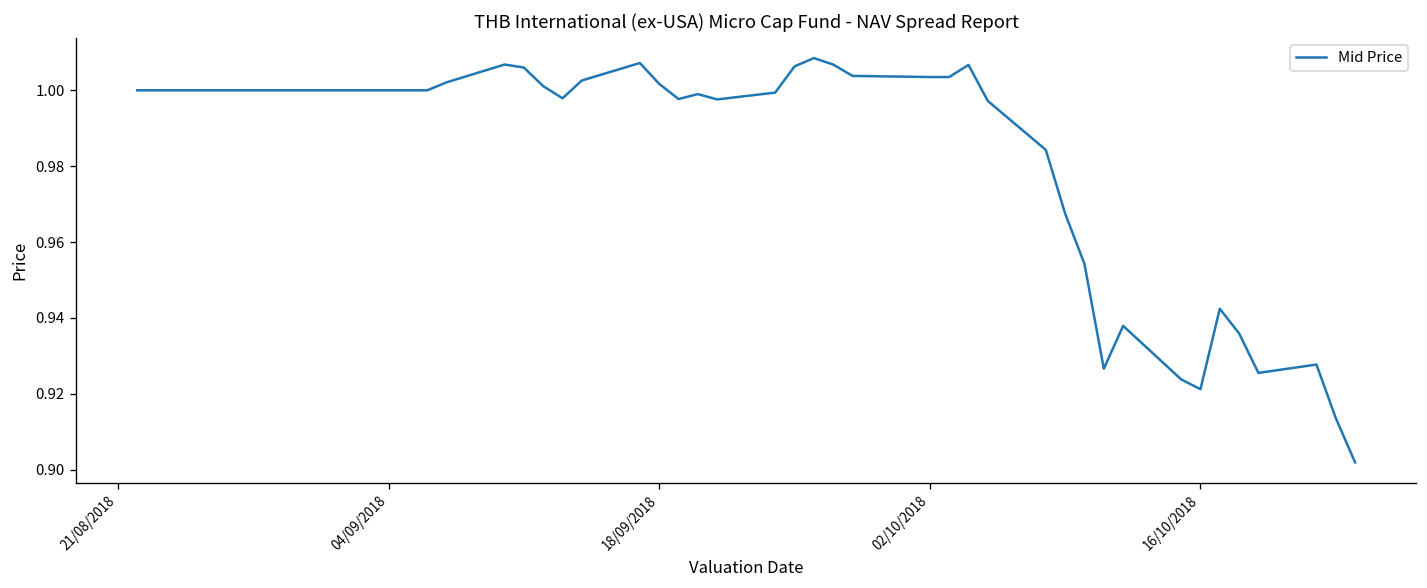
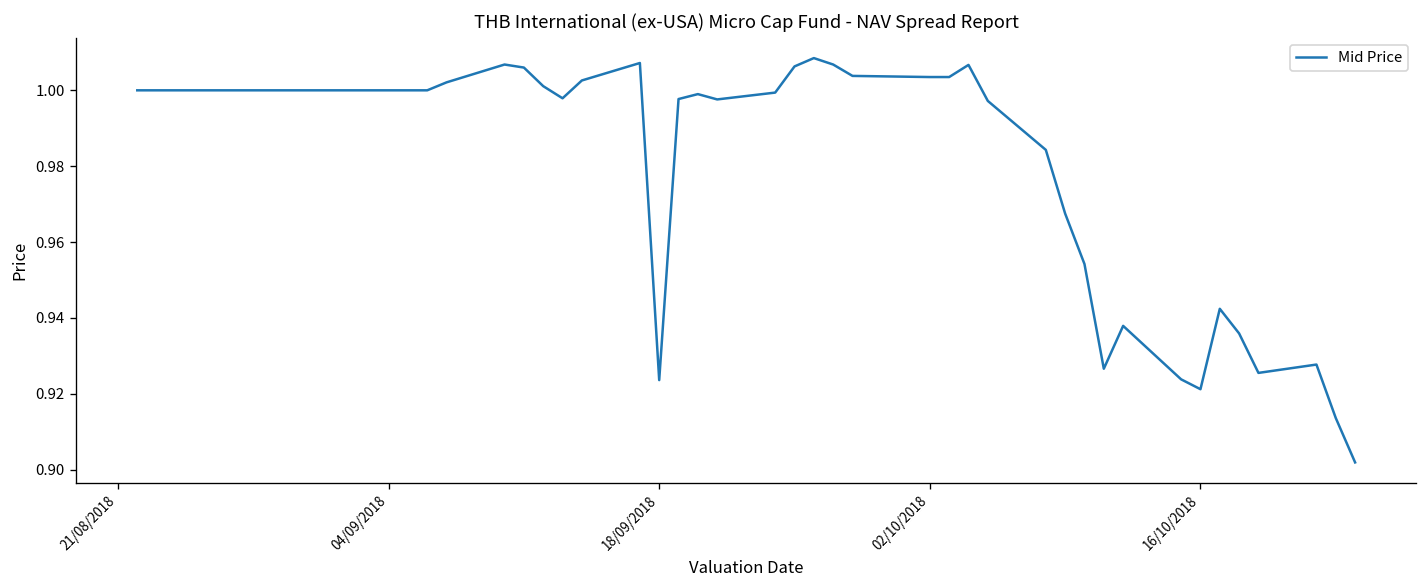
  {
-   "18/09/2018": 1.002,
+   "18/09/2018": 0.924,
    "02/10/2018": 1.004,
    "16/10/2018": 0.921
  }
